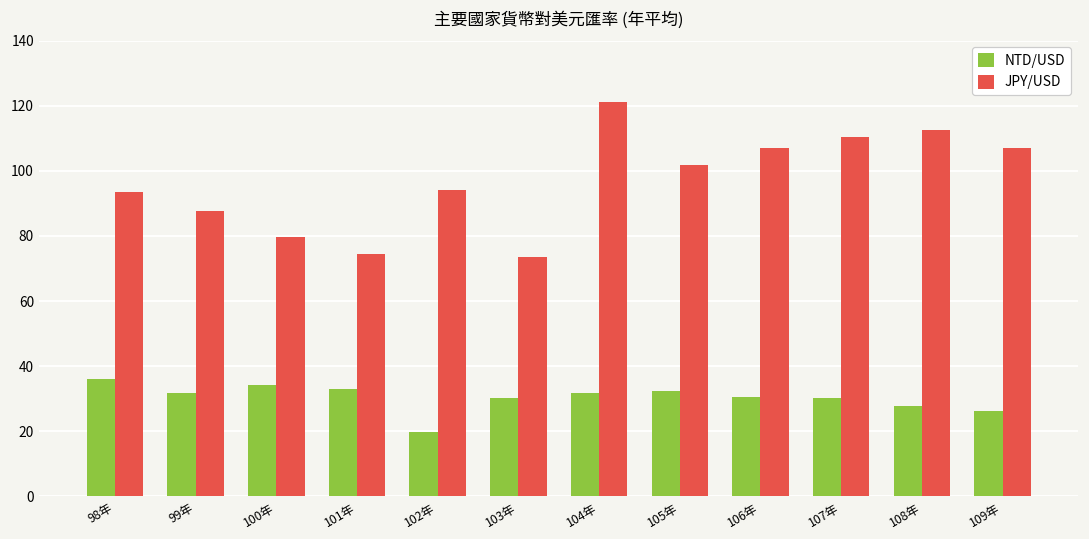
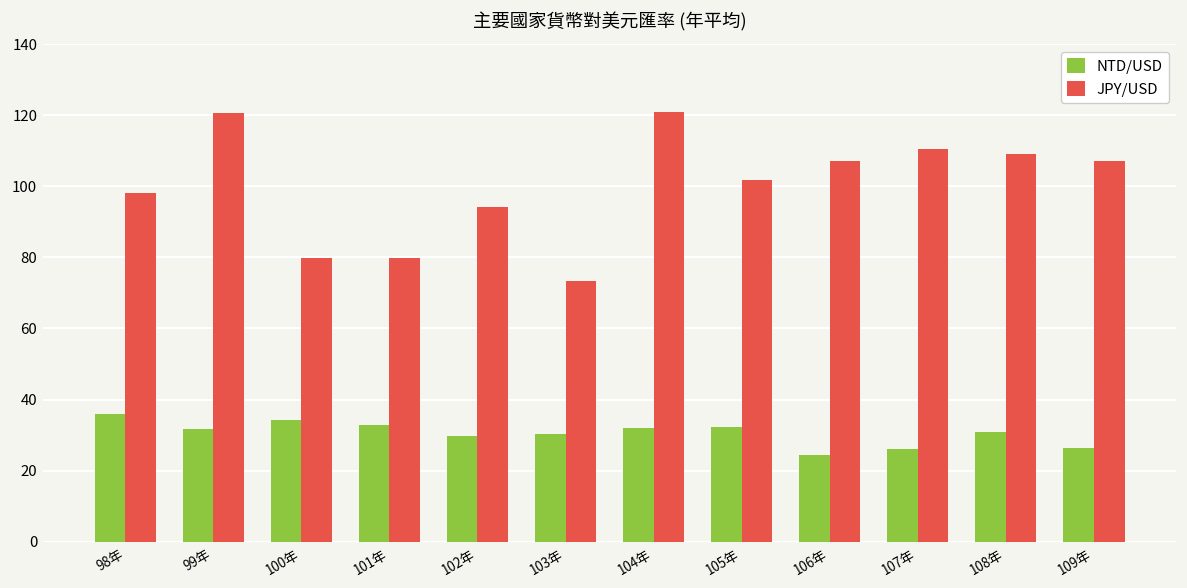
  {
    "NTD/USD": {
      "98年": 36,
      "99年": 32,
      "100年": 34,
      "101年": 33,
-     "102年": 20,
+     "102年": 30,
      "103年": 30,
      "104年": 32,
      "105年": 32,
-     "106年": 30,
-     "107年": 30,
-     "108年": 28,
+     "106年": 24,
+     "107年": 26,
+     "108年": 31,
      "109年": 26
    },
    "JPY/USD": {
-     "98年": 94,
-     "99年": 88,
+     "98年": 98,
+     "99年": 121,
      "100年": 80,
-     "101年": 74,
+     "101年": 80,
      "102年": 94,
      "103年": 73,
      "104年": 121,
      "105年": 102,
      "106年": 107,
      "107年": 110,
-     "108年": 112,
+     "108年": 109,
      "109年": 107
    }
  }
